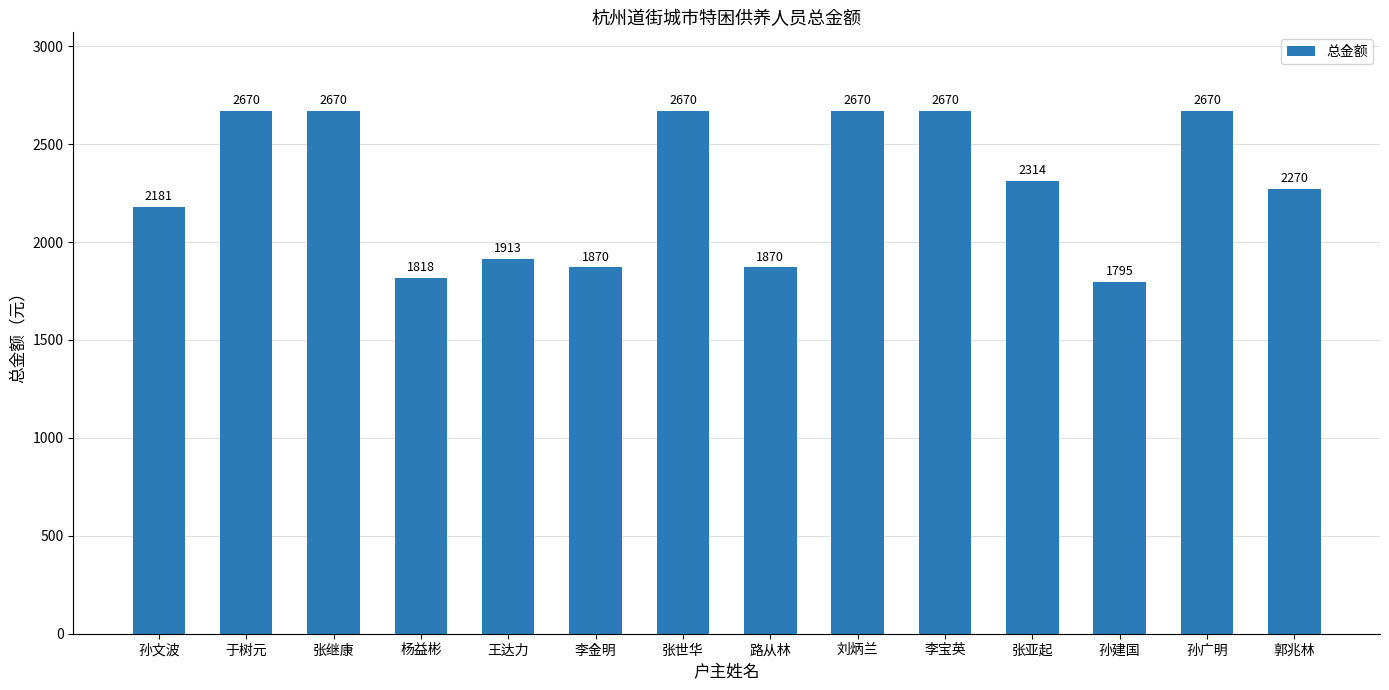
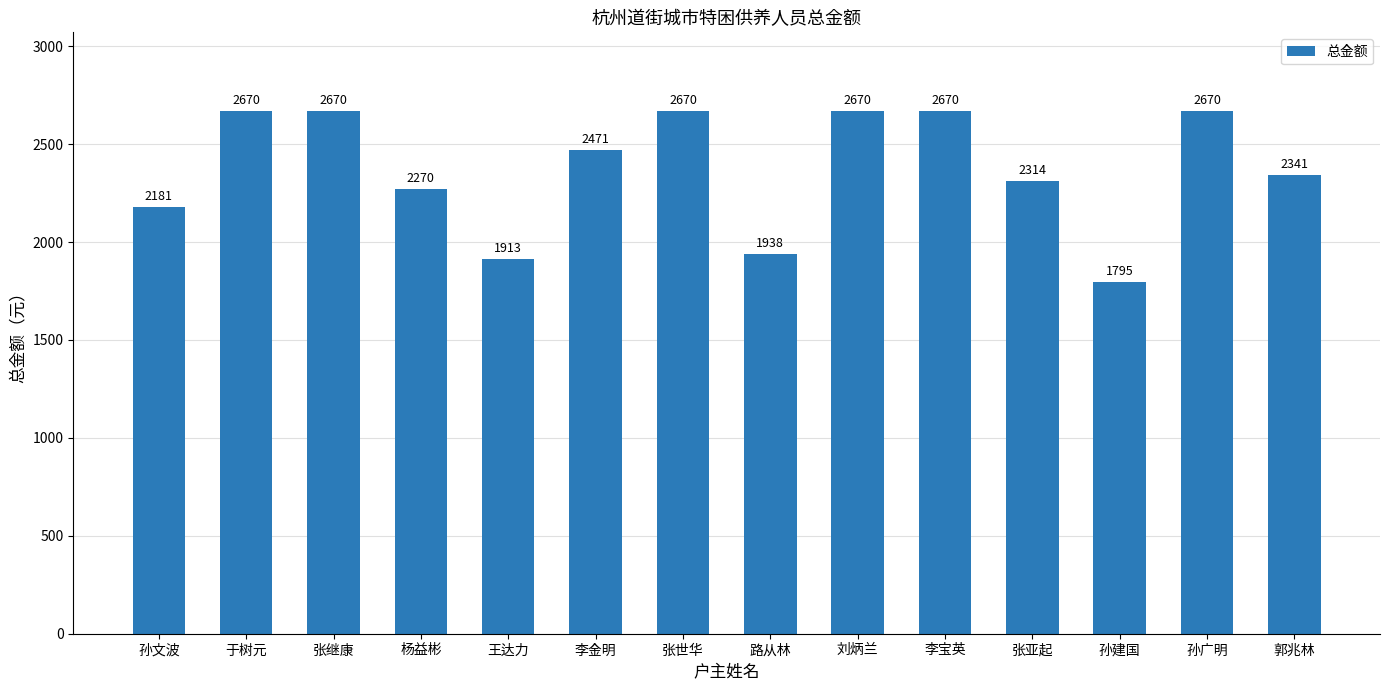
  {
    "孙文波": 2181,
    "于树元": 2670,
    "张继康": 2670,
-   "杨益彬": 1818,
+   "杨益彬": 2270,
    "王达力": 1913,
-   "李金明": 1870,
+   "李金明": 2471,
    "张世华": 2670,
-   "路从林": 1870,
+   "路从林": 1938,
    "刘炳兰": 2670,
    "李宝英": 2670,
    "张亚起": 2314,
    "孙建国": 1795,
    "孙广明": 2670,
-   "郭兆林": 2270
+   "郭兆林": 2341
  }
